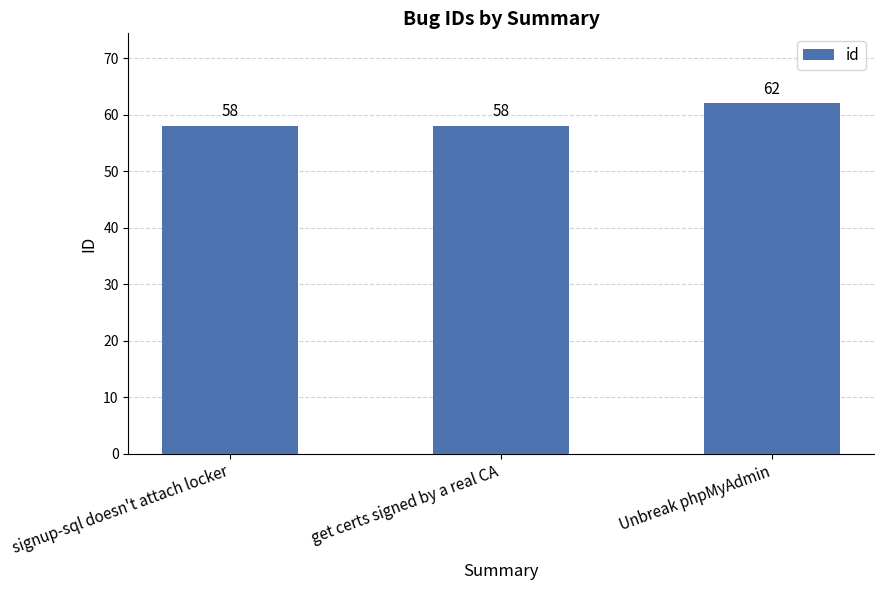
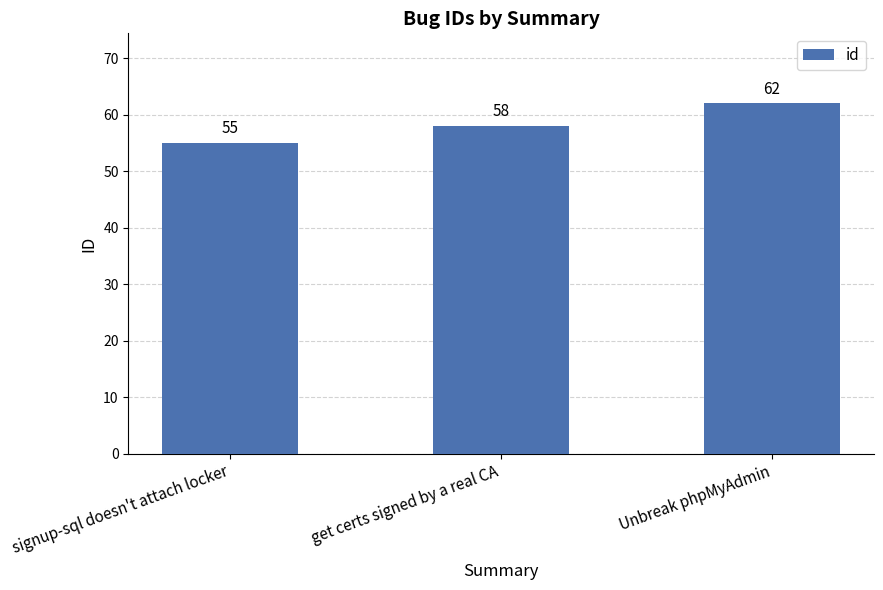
  {
-   "signup-sql doesn't attach locker": 58,
+   "signup-sql doesn't attach locker": 55,
    "get certs signed by a real CA": 58,
    "Unbreak phpMyAdmin": 62
  }
